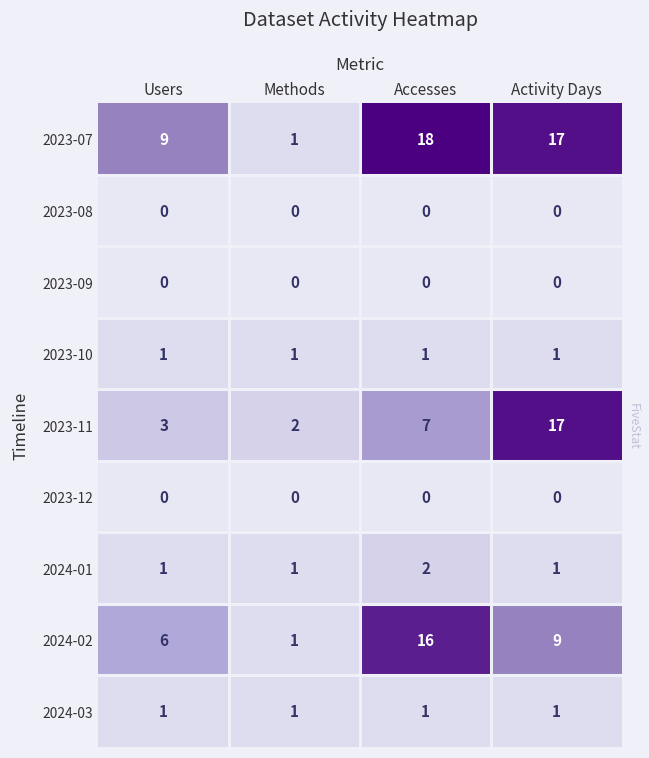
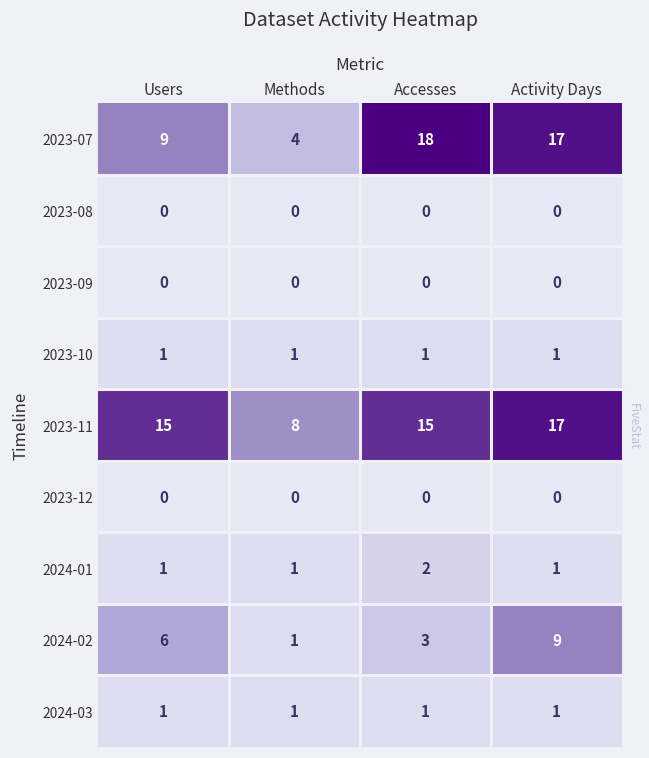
  {
    "2023-07": {
      "Users": 9,
-     "Methods": 1,
+     "Methods": 4,
      "Accesses": 18,
      "Activity Days": 17
    },
    "2023-08": {
      "Users": 0,
      "Methods": 0,
      "Accesses": 0,
      "Activity Days": 0
    },
    "2023-09": {
      "Users": 0,
      "Methods": 0,
      "Accesses": 0,
      "Activity Days": 0
    },
    "2023-10": {
      "Users": 1,
      "Methods": 1,
      "Accesses": 1,
      "Activity Days": 1
    },
    "2023-11": {
-     "Users": 3,
-     "Methods": 2,
-     "Accesses": 7,
+     "Users": 15,
+     "Methods": 8,
+     "Accesses": 15,
      "Activity Days": 17
    },
    "2023-12": {
      "Users": 0,
      "Methods": 0,
      "Accesses": 0,
      "Activity Days": 0
    },
    "2024-01": {
      "Users": 1,
      "Methods": 1,
      "Accesses": 2,
      "Activity Days": 1
    },
    "2024-02": {
      "Users": 6,
      "Methods": 1,
-     "Accesses": 16,
+     "Accesses": 3,
      "Activity Days": 9
    },
    "2024-03": {
      "Users": 1,
      "Methods": 1,
      "Accesses": 1,
      "Activity Days": 1
    }
  }
